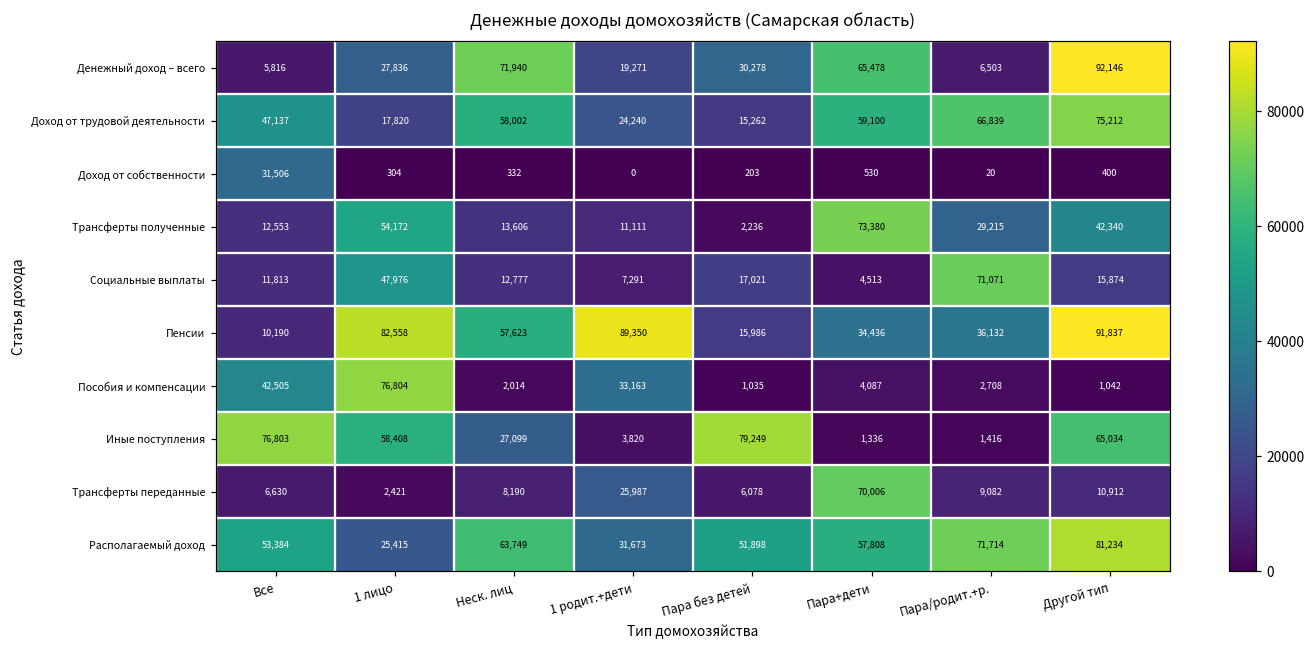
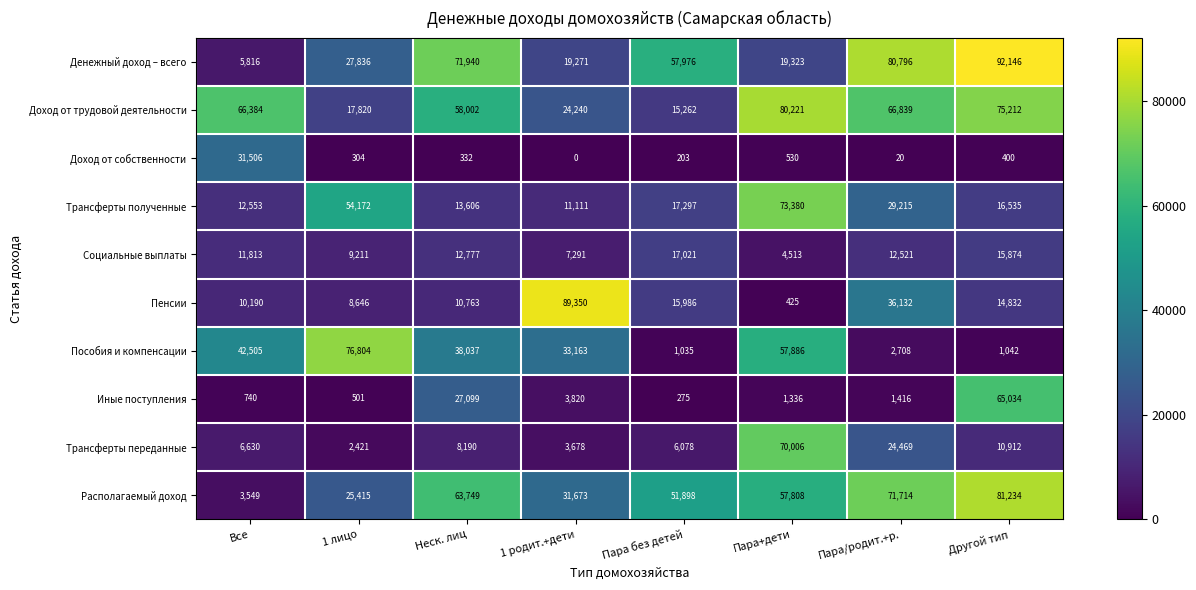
  {
    "Денежный доход – всего": {
      "Все": "5,816",
      "1 лицо": "27,836",
      "Неск. лиц": "71,940",
      "1 родит.+дети": "19,271",
-     "Пара без детей": "30,278",
-     "Пара+дети": "65,478",
-     "Пара/родит.+р.": "6,503",
+     "Пара без детей": "57,976",
+     "Пара+дети": "19,323",
+     "Пара/родит.+р.": "80,796",
      "Другой тип": "92,146"
    },
    "Доход от трудовой деятельности": {
-     "Все": "47,137",
+     "Все": "66,384",
      "1 лицо": "17,820",
      "Неск. лиц": "58,002",
      "1 родит.+дети": "24,240",
      "Пара без детей": "15,262",
-     "Пара+дети": "59,100",
+     "Пара+дети": "80,221",
      "Пара/родит.+р.": "66,839",
      "Другой тип": "75,212"
    },
    "Доход от собственности": {
      "Все": "31,506",
      "1 лицо": "304",
      "Неск. лиц": "332",
      "1 родит.+дети": "0",
      "Пара без детей": "203",
      "Пара+дети": "530",
      "Пара/родит.+р.": "20",
      "Другой тип": "400"
    },
    "Трансферты полученные": {
      "Все": "12,553",
      "1 лицо": "54,172",
      "Неск. лиц": "13,606",
      "1 родит.+дети": "11,111",
-     "Пара без детей": "2,236",
+     "Пара без детей": "17,297",
      "Пара+дети": "73,380",
      "Пара/родит.+р.": "29,215",
-     "Другой тип": "42,340"
+     "Другой тип": "16,535"
    },
    "Социальные выплаты": {
      "Все": "11,813",
-     "1 лицо": "47,976",
+     "1 лицо": "9,211",
      "Неск. лиц": "12,777",
      "1 родит.+дети": "7,291",
      "Пара без детей": "17,021",
      "Пара+дети": "4,513",
-     "Пара/родит.+р.": "71,071",
+     "Пара/родит.+р.": "12,521",
      "Другой тип": "15,874"
    },
    "Пенсии": {
      "Все": "10,190",
-     "1 лицо": "82,558",
-     "Неск. лиц": "57,623",
+     "1 лицо": "8,646",
+     "Неск. лиц": "10,763",
      "1 родит.+дети": "89,350",
      "Пара без детей": "15,986",
-     "Пара+дети": "34,436",
+     "Пара+дети": "425",
      "Пара/родит.+р.": "36,132",
-     "Другой тип": "91,837"
+     "Другой тип": "14,832"
    },
    "Пособия и компенсации": {
      "Все": "42,505",
      "1 лицо": "76,804",
-     "Неск. лиц": "2,014",
+     "Неск. лиц": "38,037",
      "1 родит.+дети": "33,163",
      "Пара без детей": "1,035",
-     "Пара+дети": "4,087",
+     "Пара+дети": "57,886",
      "Пара/родит.+р.": "2,708",
      "Другой тип": "1,042"
    },
    "Иные поступления": {
-     "Все": "76,803",
-     "1 лицо": "58,408",
+     "Все": "740",
+     "1 лицо": "501",
      "Неск. лиц": "27,099",
      "1 родит.+дети": "3,820",
-     "Пара без детей": "79,249",
+     "Пара без детей": "275",
      "Пара+дети": "1,336",
      "Пара/родит.+р.": "1,416",
      "Другой тип": "65,034"
    },
    "Трансферты переданные": {
      "Все": "6,630",
      "1 лицо": "2,421",
      "Неск. лиц": "8,190",
-     "1 родит.+дети": "25,987",
+     "1 родит.+дети": "3,678",
      "Пара без детей": "6,078",
      "Пара+дети": "70,006",
-     "Пара/родит.+р.": "9,082",
+     "Пара/родит.+р.": "24,469",
      "Другой тип": "10,912"
    },
    "Располагаемый доход": {
-     "Все": "53,384",
+     "Все": "3,549",
      "1 лицо": "25,415",
      "Неск. лиц": "63,749",
      "1 родит.+дети": "31,673",
      "Пара без детей": "51,898",
      "Пара+дети": "57,808",
      "Пара/родит.+р.": "71,714",
      "Другой тип": "81,234"
    }
  }
